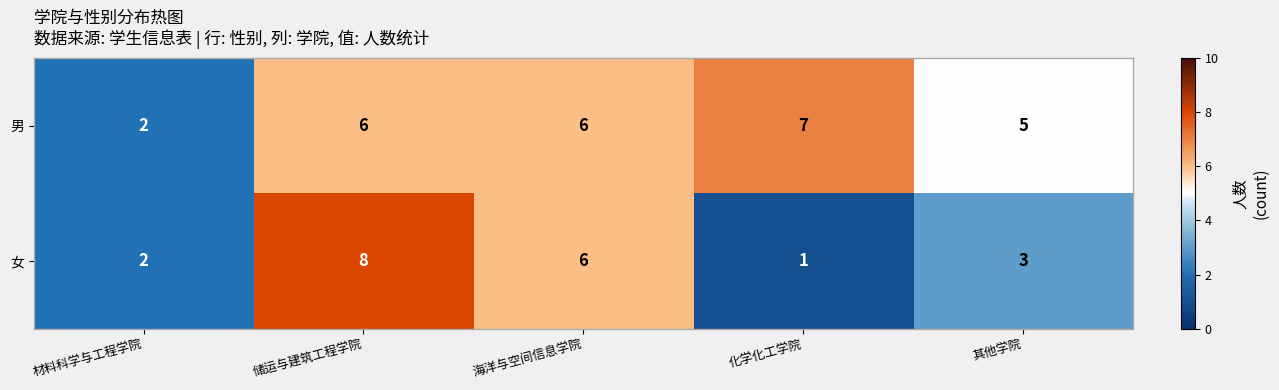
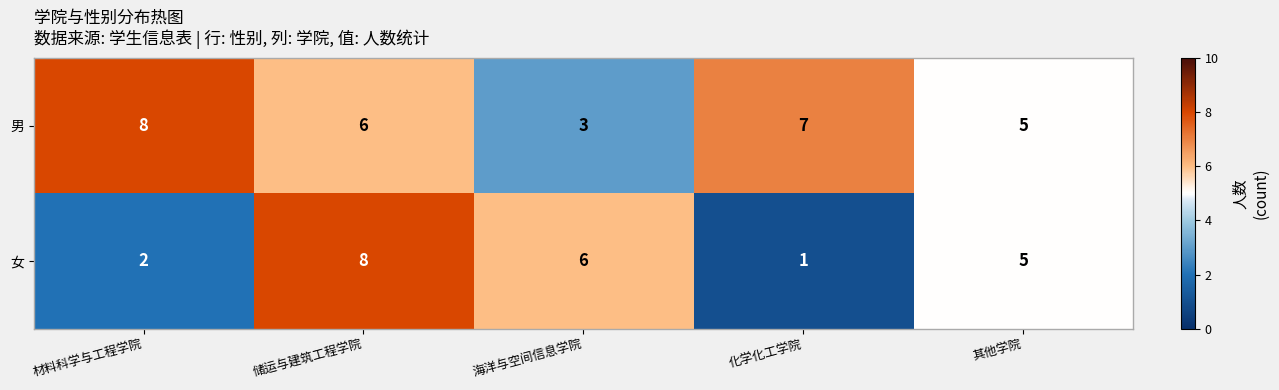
  {
    "男": {
-     "材料科学与工程学院": 2,
+     "材料科学与工程学院": 8,
      "储运与建筑工程学院": 6,
-     "海洋与空间信息学院": 6,
+     "海洋与空间信息学院": 3,
      "化学化工学院": 7,
      "其他学院": 5
    },
    "女": {
      "材料科学与工程学院": 2,
      "储运与建筑工程学院": 8,
      "海洋与空间信息学院": 6,
      "化学化工学院": 1,
-     "其他学院": 3
+     "其他学院": 5
    }
  }
